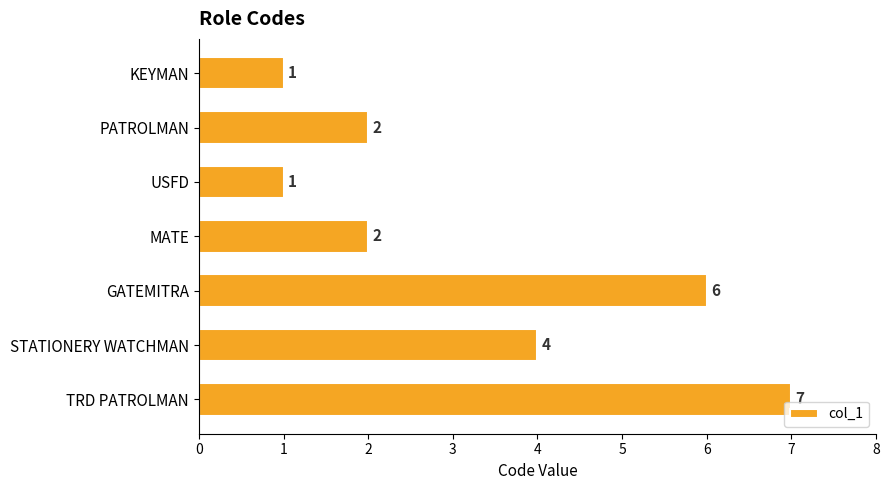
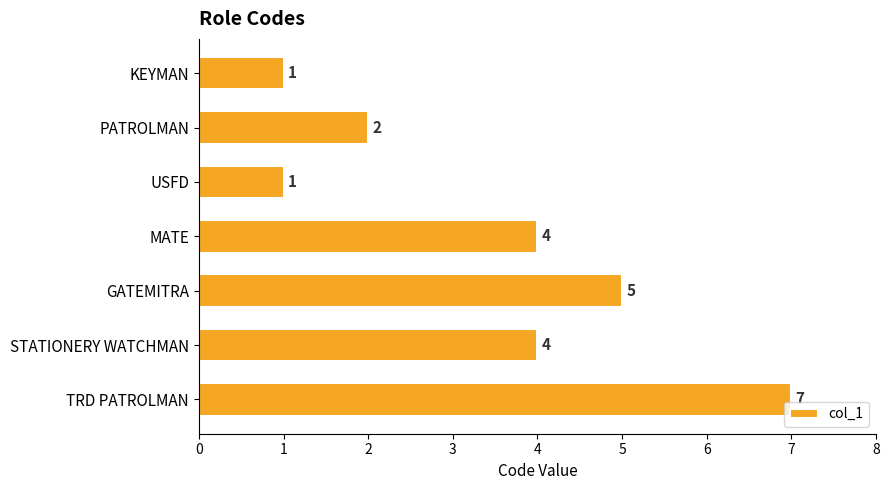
  {
    "KEYMAN": 1,
    "PATROLMAN": 2,
    "USFD": 1,
-   "MATE": 2,
-   "GATEMITRA": 6,
+   "MATE": 4,
+   "GATEMITRA": 5,
    "STATIONERY WATCHMAN": 4
  }
